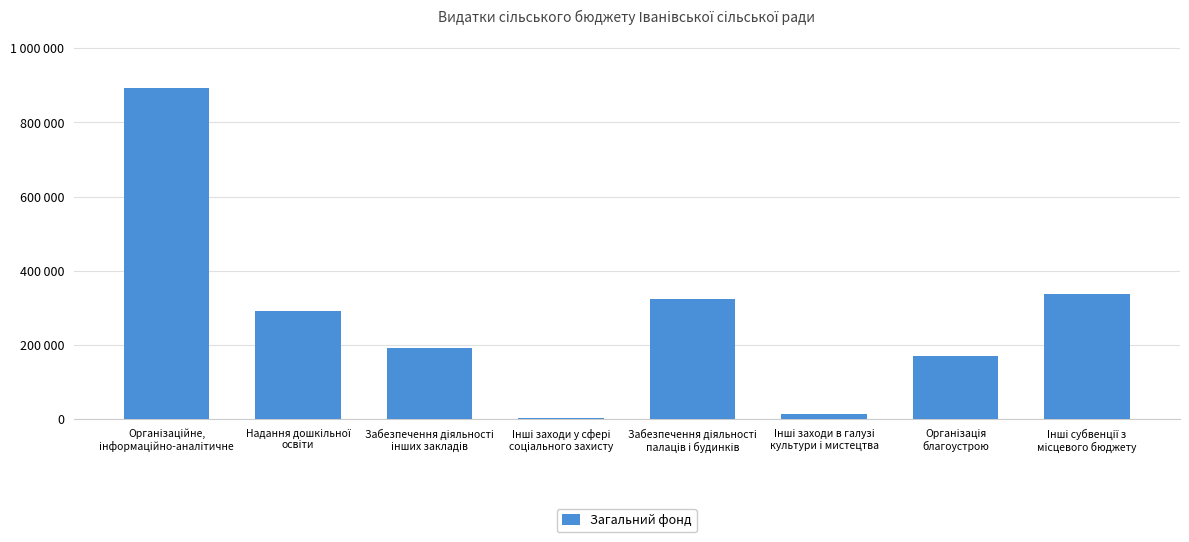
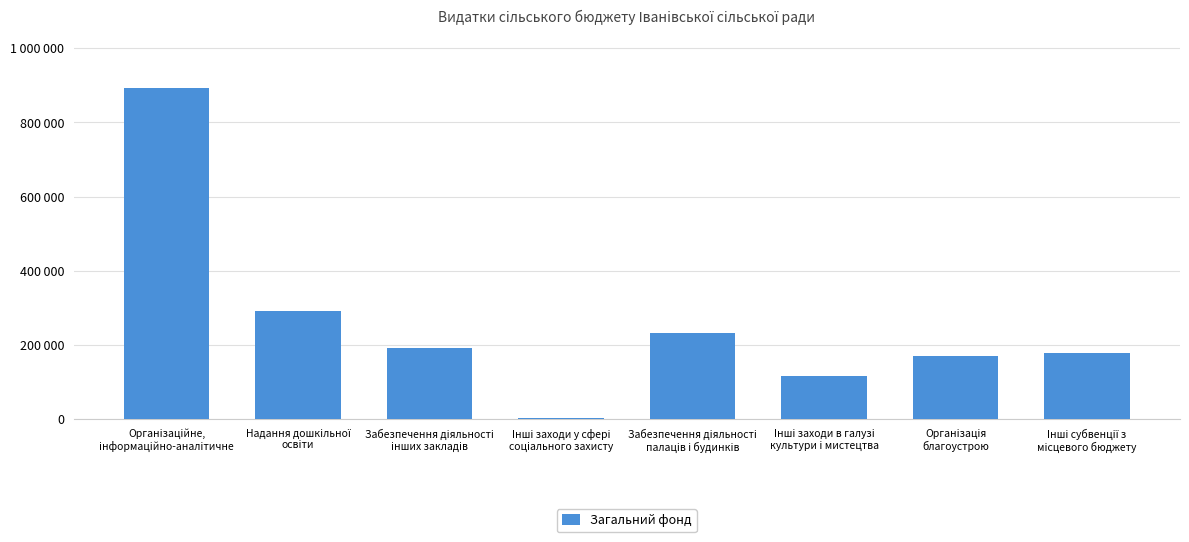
  {
    "Організаційне, інформаційно-аналітичне": 890000,
    "Надання дошкільної освіти": 290000,
    "Забезпечення діяльності інших закладів": 190000,
-   "Забезпечення діяльності палаців i будинків": 320000,
-   "Інші заходи в галузі культури і мистецтва": 10000,
+   "Забезпечення діяльності палаців i будинків": 230000,
+   "Інші заходи в галузі культури і мистецтва": 120000,
    "Організація благоустрою": 170000,
-   "Інші субвенції з місцевого бюджету": 340000
+   "Інші субвенції з місцевого бюджету": 180000
  }
